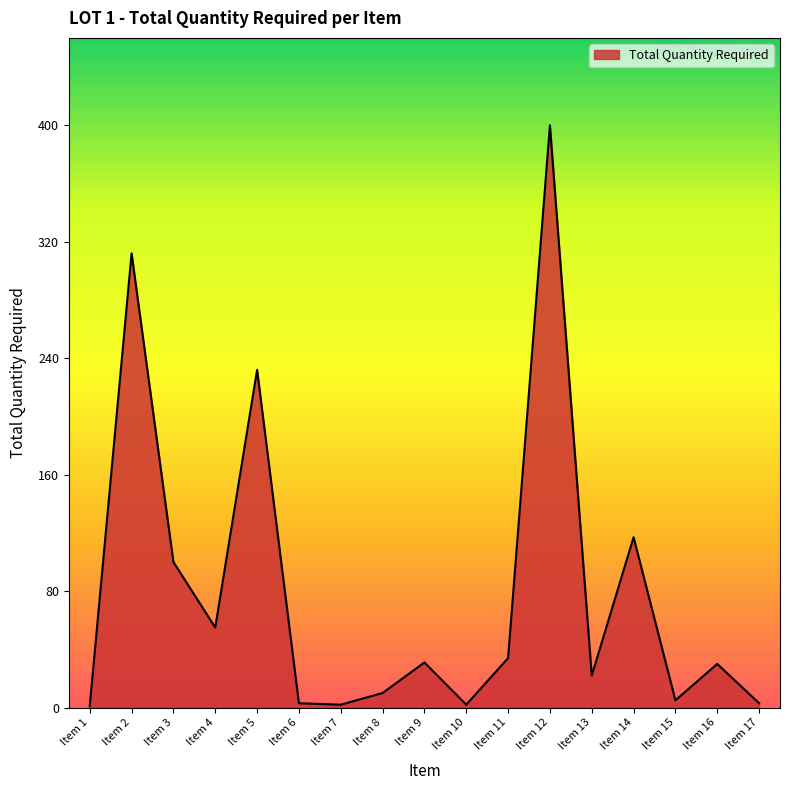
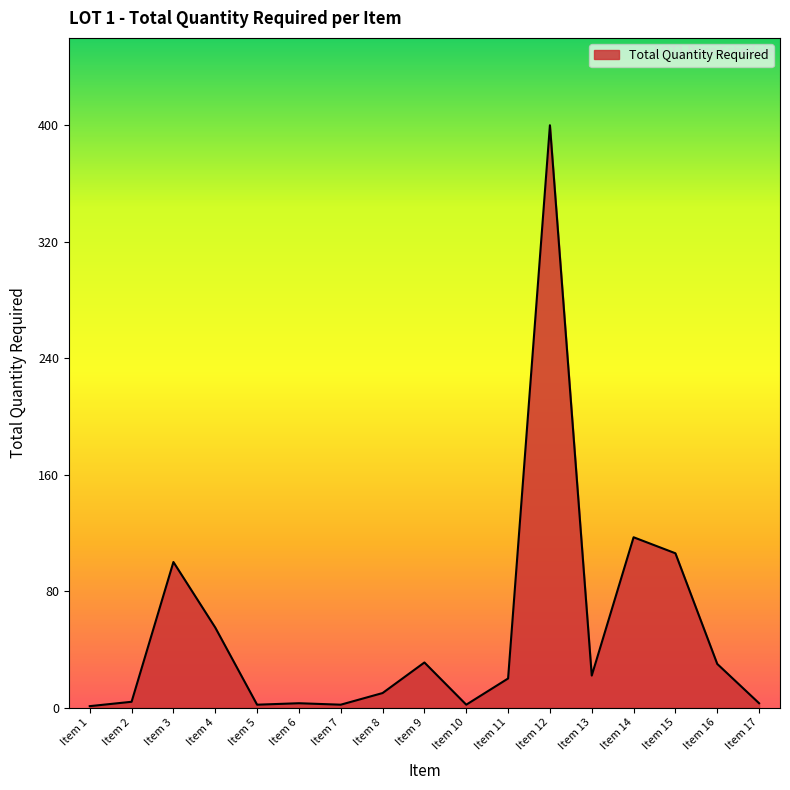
  {
    "Item 1": 1,
-   "Item 2": 312,
+   "Item 2": 4,
    "Item 3": 100,
    "Item 4": 55,
-   "Item 5": 232,
+   "Item 5": 2,
    "Item 6": 3,
    "Item 7": 2,
    "Item 8": 10,
    "Item 9": 31,
    "Item 10": 2,
-   "Item 11": 34,
+   "Item 11": 20,
    "Item 12": 400,
    "Item 13": 22,
    "Item 14": 117,
-   "Item 15": 5,
+   "Item 15": 106,
    "Item 16": 30,
    "Item 17": 3
  }
